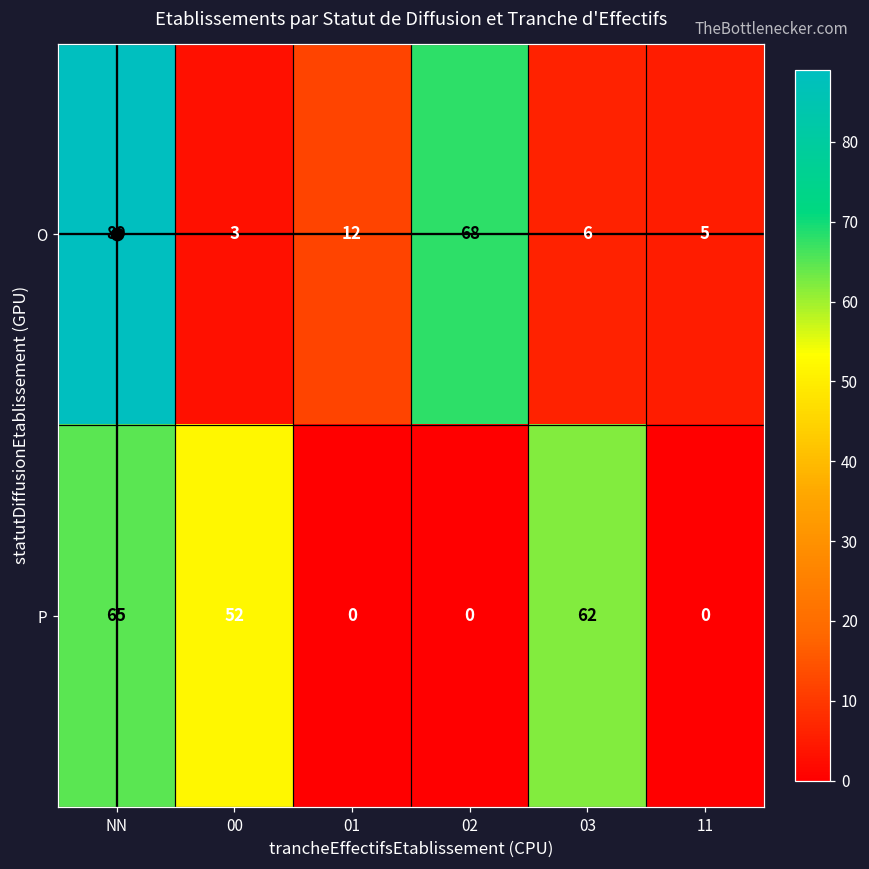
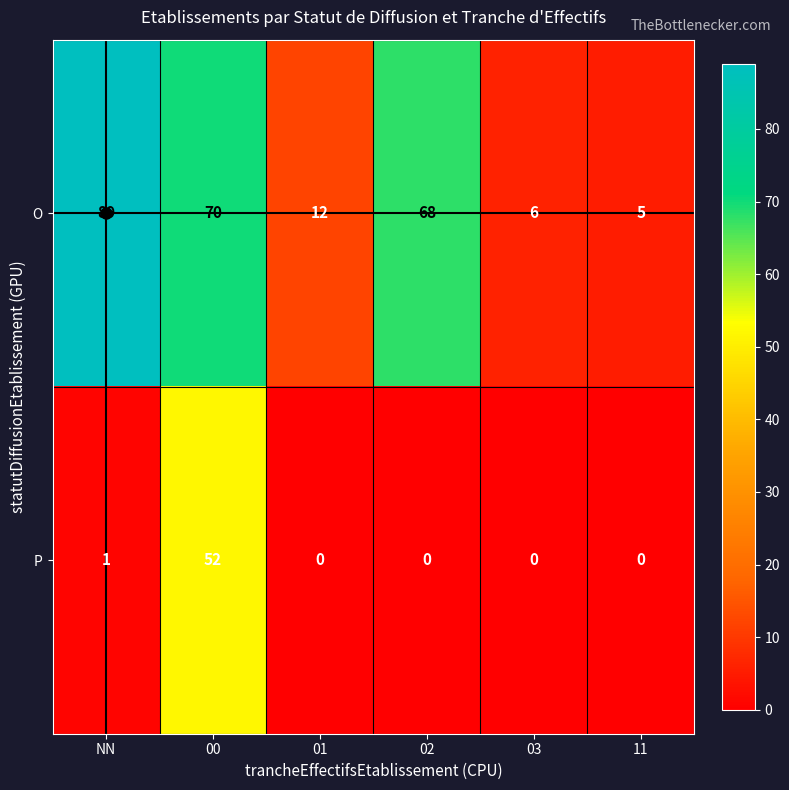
  {
    "O": {
-     "00": 3,
+     "00": 70,
      "01": 12,
      "02": 68,
      "03": 6,
      "11": 5
    },
    "P": {
-     "NN": 65,
+     "NN": 1,
      "00": 52,
      "01": 0,
      "02": 0,
-     "03": 62,
+     "03": 0,
      "11": 0
    }
  }
